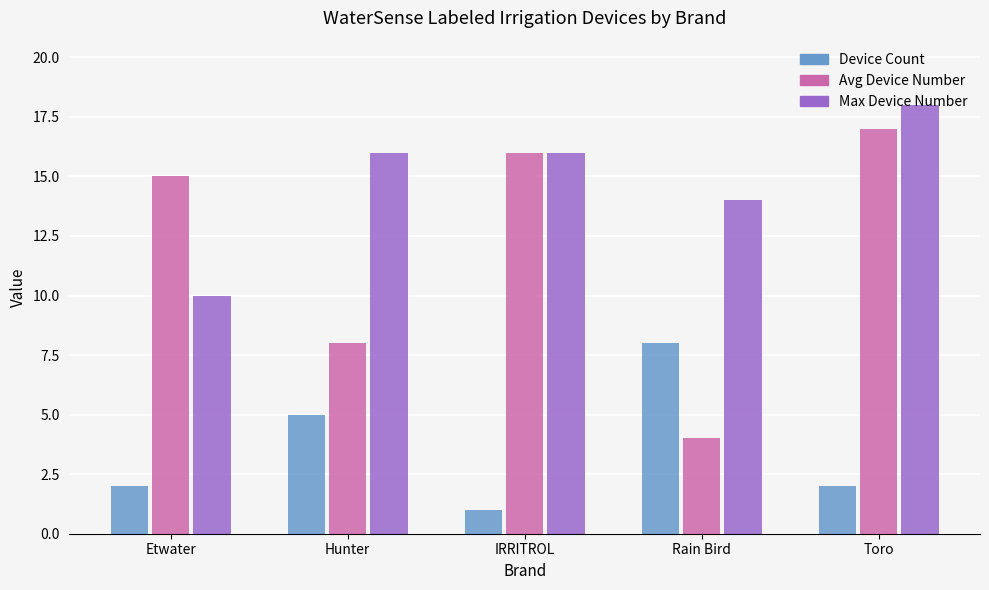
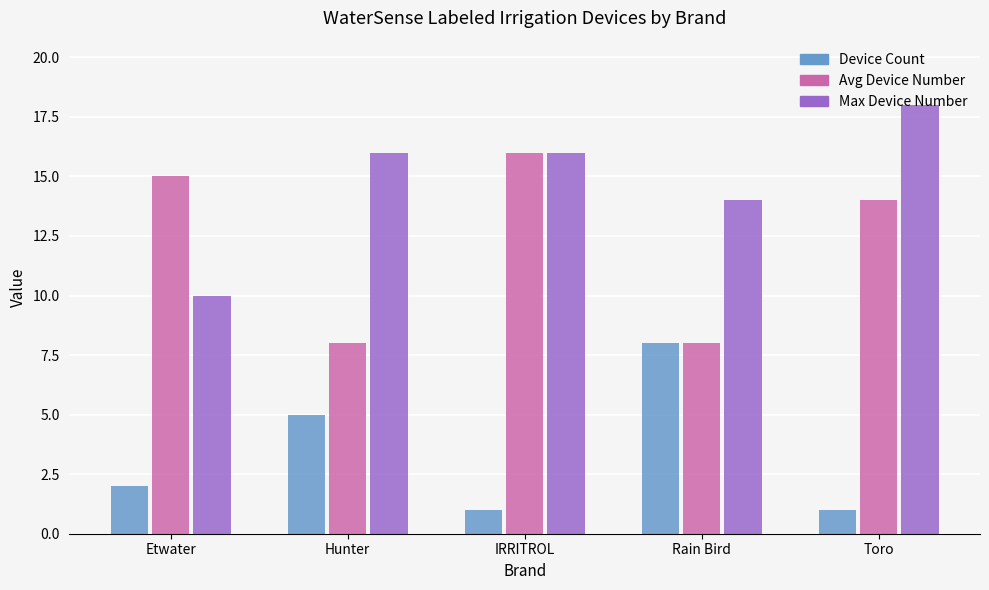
  {
    "Device Count": {
      "Etwater": 2,
      "Hunter": 5,
      "IRRITROL": 1,
      "Rain Bird": 8,
-     "Toro": 2
+     "Toro": 1
    },
    "Avg Device Number": {
      "Etwater": 15,
      "Hunter": 8,
      "IRRITROL": 16,
-     "Rain Bird": 4,
-     "Toro": 17
+     "Rain Bird": 8,
+     "Toro": 14
    },
    "Max Device Number": {
      "Etwater": 10,
      "Hunter": 16,
      "IRRITROL": 16,
      "Rain Bird": 14,
      "Toro": 18
    }
  }
